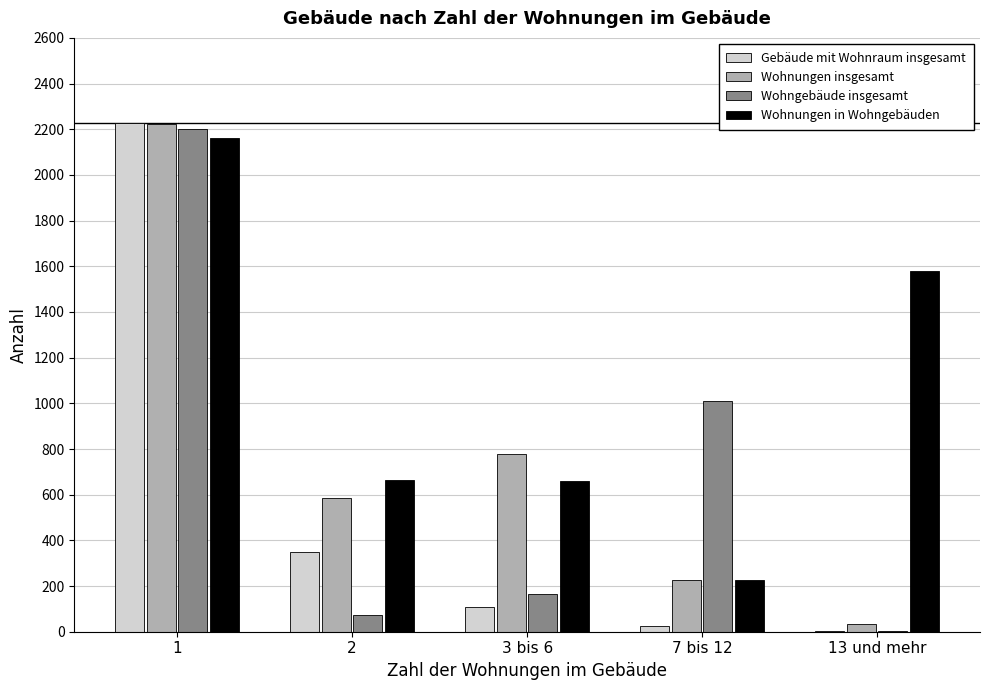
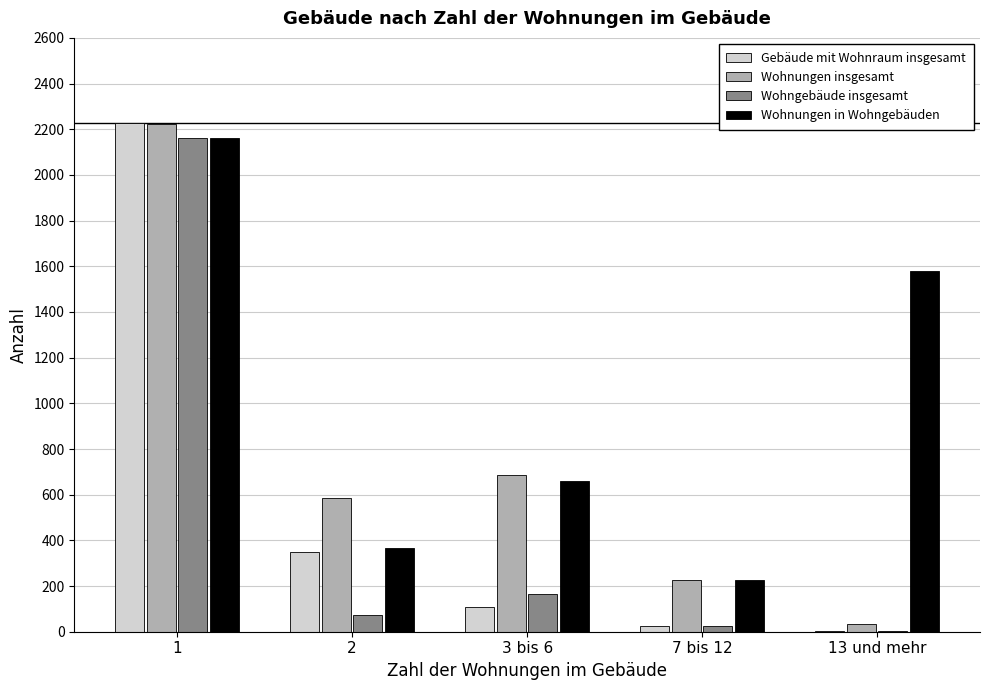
  {
    "Gebäude mit Wohnraum insgesamt": {
      "1": 2230,
      "2": 350,
      "3 bis 6": 110,
      "7 bis 12": 30
    },
    "Wohnungen insgesamt": {
      "1": 2230,
      "2": 590,
-     "3 bis 6": 780,
+     "3 bis 6": 690,
      "7 bis 12": 230,
      "13 und mehr": 30
    },
    "Wohngebäude insgesamt": {
-     "1": 2200,
+     "1": 2160,
      "2": 80,
      "3 bis 6": 160,
-     "7 bis 12": 1010
+     "7 bis 12": 30
    },
    "Wohnungen in Wohngebäuden": {
      "1": 2160,
-     "2": 670,
+     "2": 370,
      "3 bis 6": 660,
      "7 bis 12": 230,
      "13 und mehr": 1580
    }
  }
